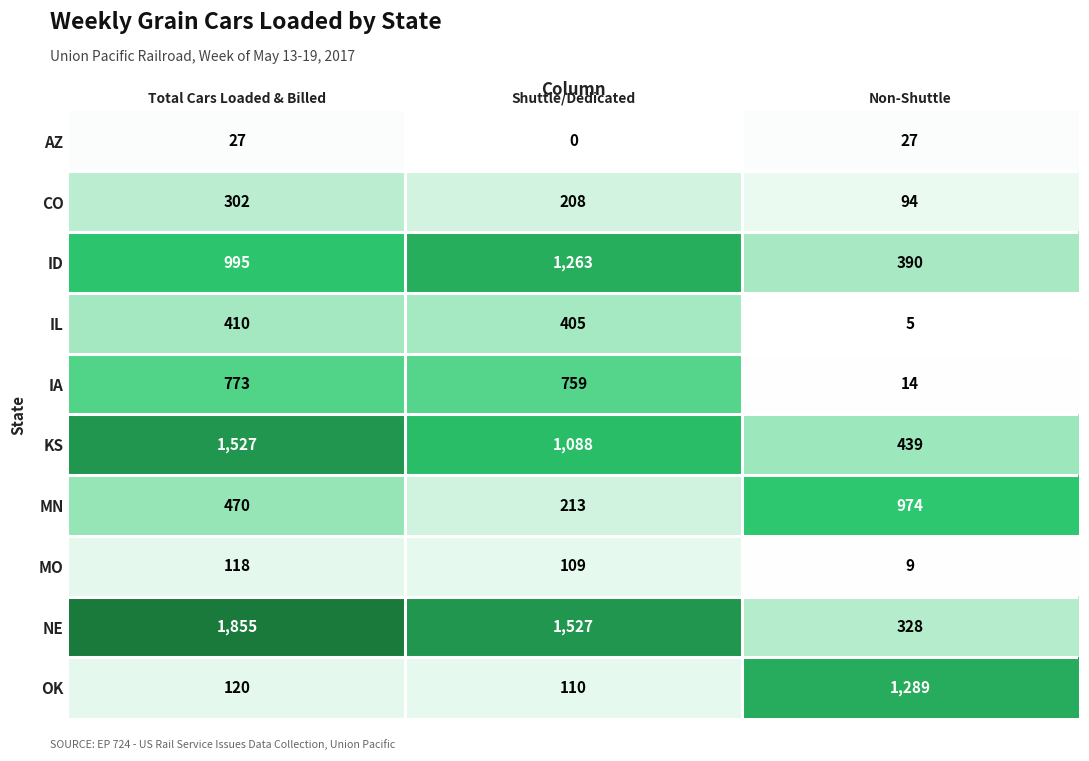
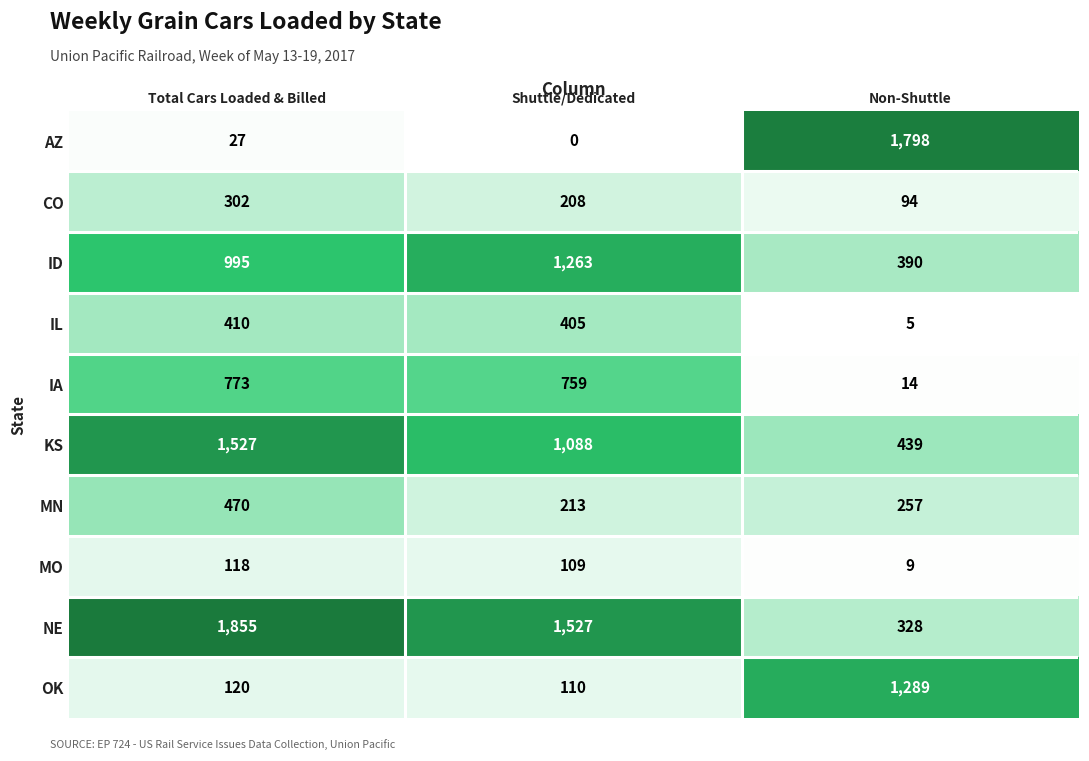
  {
    "AZ": {
      "Total Cars Loaded & Billed": "27",
      "Shuttle/Dedicated": "0",
-     "Non-Shuttle": "27"
+     "Non-Shuttle": "1,798"
    },
    "CO": {
      "Total Cars Loaded & Billed": "302",
      "Shuttle/Dedicated": "208",
      "Non-Shuttle": "94"
    },
    "ID": {
      "Total Cars Loaded & Billed": "995",
      "Shuttle/Dedicated": "1,263",
      "Non-Shuttle": "390"
    },
    "IL": {
      "Total Cars Loaded & Billed": "410",
      "Shuttle/Dedicated": "405",
      "Non-Shuttle": "5"
    },
    "IA": {
      "Total Cars Loaded & Billed": "773",
      "Shuttle/Dedicated": "759",
      "Non-Shuttle": "14"
    },
    "KS": {
      "Total Cars Loaded & Billed": "1,527",
      "Shuttle/Dedicated": "1,088",
      "Non-Shuttle": "439"
    },
    "MN": {
      "Total Cars Loaded & Billed": "470",
      "Shuttle/Dedicated": "213",
-     "Non-Shuttle": "974"
+     "Non-Shuttle": "257"
    },
    "MO": {
      "Total Cars Loaded & Billed": "118",
      "Shuttle/Dedicated": "109",
      "Non-Shuttle": "9"
    },
    "NE": {
      "Total Cars Loaded & Billed": "1,855",
      "Shuttle/Dedicated": "1,527",
      "Non-Shuttle": "328"
    },
    "OK": {
      "Total Cars Loaded & Billed": "120",
      "Shuttle/Dedicated": "110",
      "Non-Shuttle": "1,289"
    }
  }
